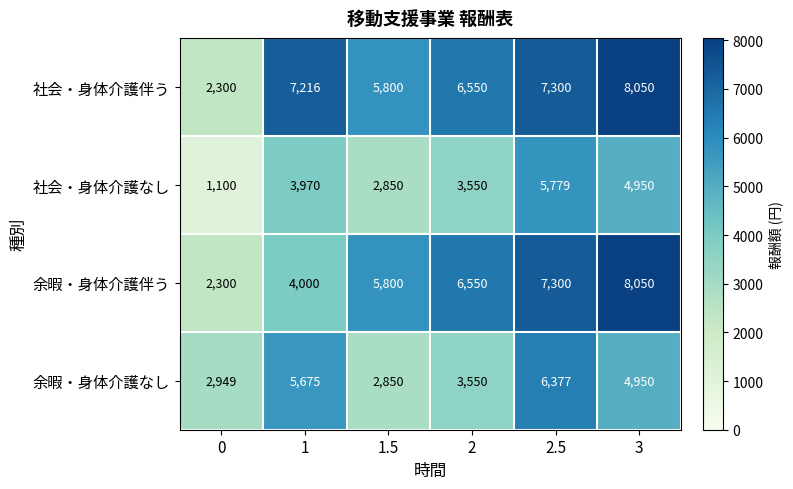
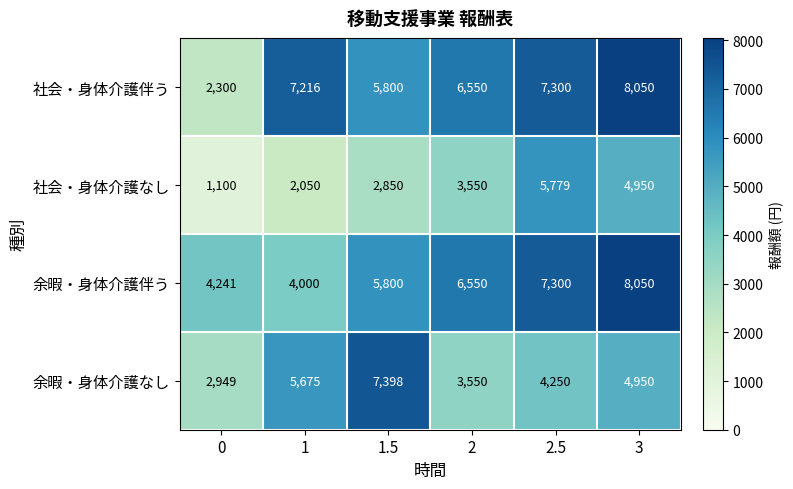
  {
    "社会・身体介護伴う": {
      "0": "2,300",
      "1": "7,216",
      "1.5": "5,800",
      "2": "6,550",
      "2.5": "7,300",
      "3": "8,050"
    },
    "社会・身体介護なし": {
      "0": "1,100",
-     "1": "3,970",
+     "1": "2,050",
      "1.5": "2,850",
      "2": "3,550",
      "2.5": "5,779",
      "3": "4,950"
    },
    "余暇・身体介護伴う": {
-     "0": "2,300",
+     "0": "4,241",
      "1": "4,000",
      "1.5": "5,800",
      "2": "6,550",
      "2.5": "7,300",
      "3": "8,050"
    },
    "余暇・身体介護なし": {
      "0": "2,949",
      "1": "5,675",
-     "1.5": "2,850",
+     "1.5": "7,398",
      "2": "3,550",
-     "2.5": "6,377",
+     "2.5": "4,250",
      "3": "4,950"
    }
  }
